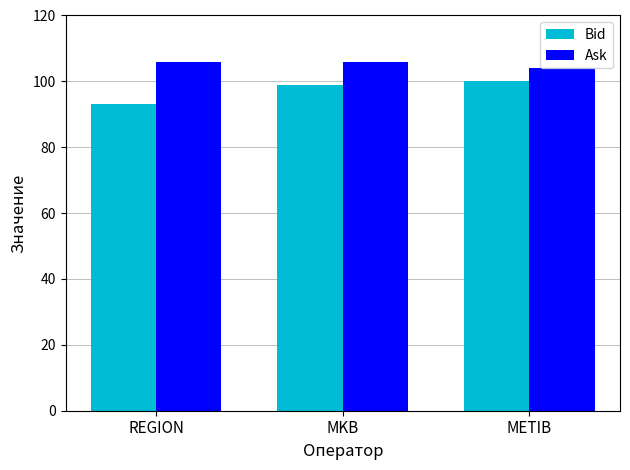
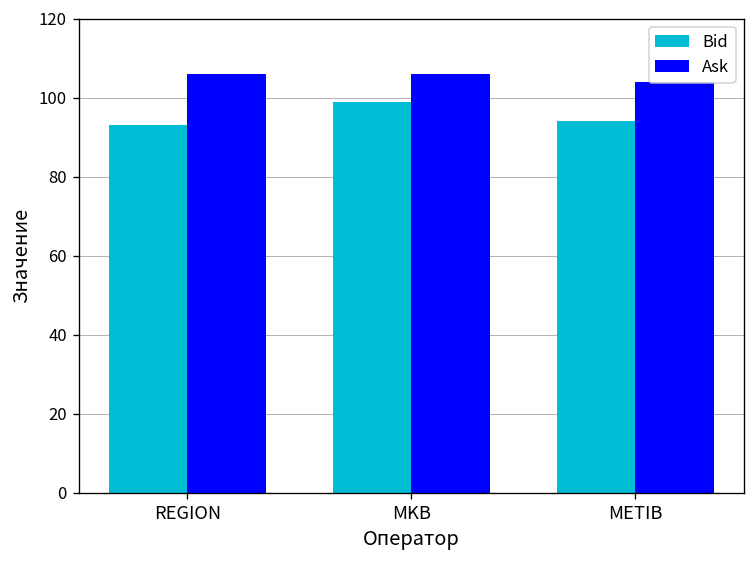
  {
    "Bid": {
      "REGION": 93,
      "MKB": 99,
-     "METIB": 100
+     "METIB": 94
    },
    "Ask": {
      "REGION": 106,
      "MKB": 106
    }
  }
